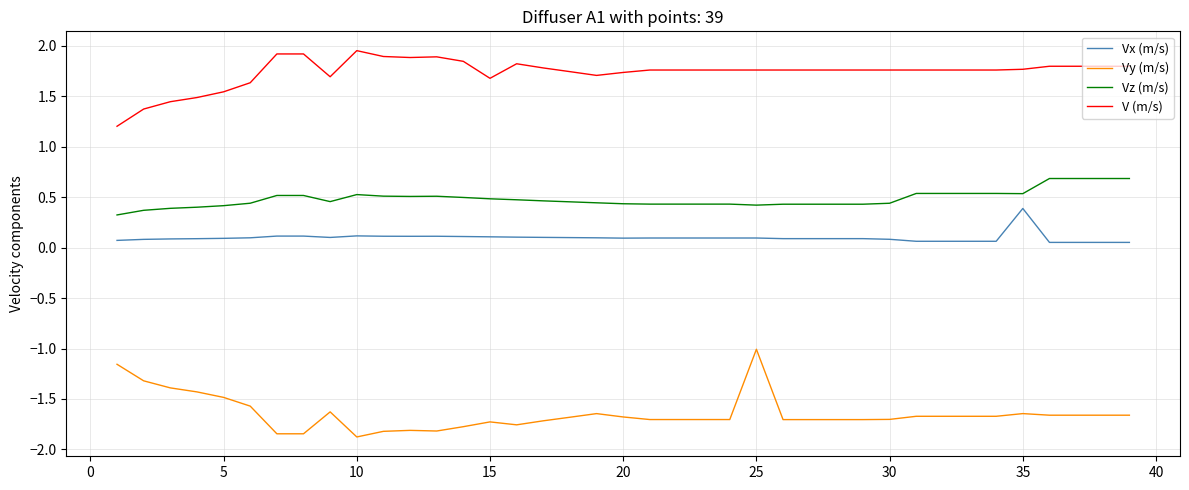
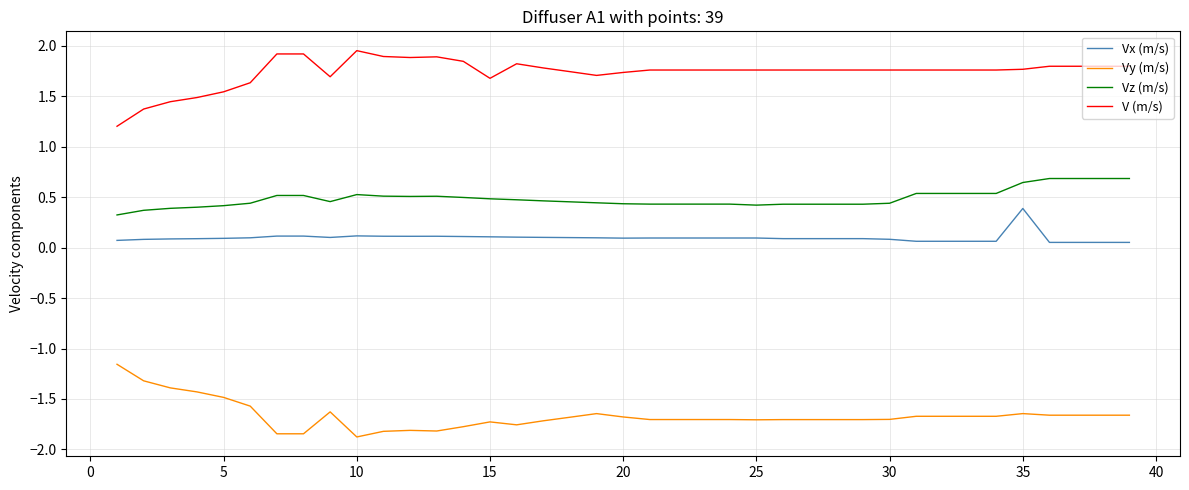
  {
    "Vx (m/s)": {
      "5": 0.09,
      "10": 0.12,
      "15": 0.11,
      "20": 0.09,
      "25": 0.10,
      "30": 0.08,
      "35": 0.39
    },
    "Vy (m/s)": {
      "5": -1.48,
      "10": -1.88,
      "15": -1.73,
      "20": -1.68,
-     "25": -1.01,
+     "25": -1.71,
      "30": -1.70,
      "35": -1.64
    },
    "Vz (m/s)": {
      "5": 0.42,
      "10": 0.53,
      "15": 0.48,
      "20": 0.43,
      "25": 0.42,
      "30": 0.44,
-     "35": 0.53
+     "35": 0.65
    },
    "V (m/s)": {
      "5": 1.54,
      "10": 1.95,
      "15": 1.68,
      "20": 1.74,
      "25": 1.76,
      "30": 1.76,
      "35": 1.77
    }
  }
